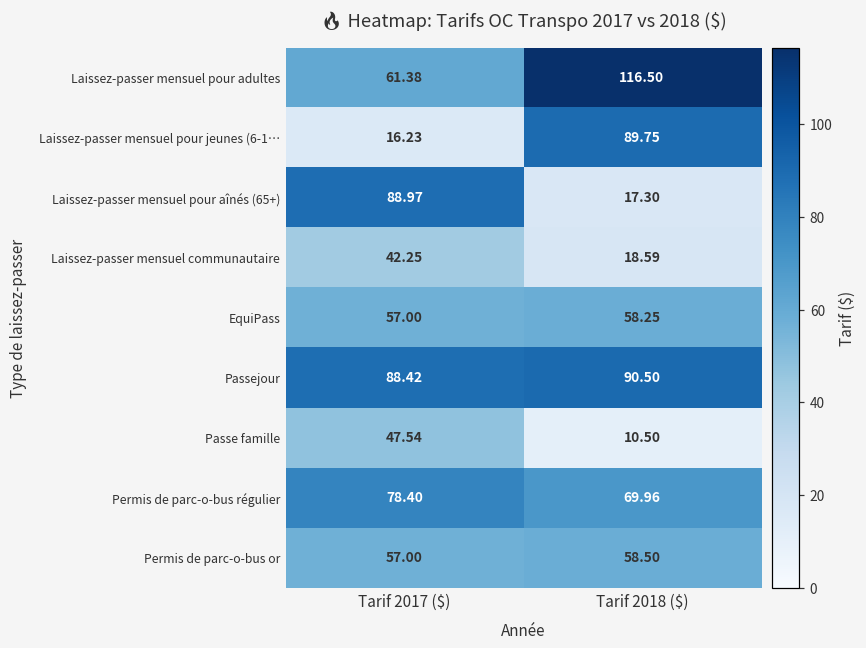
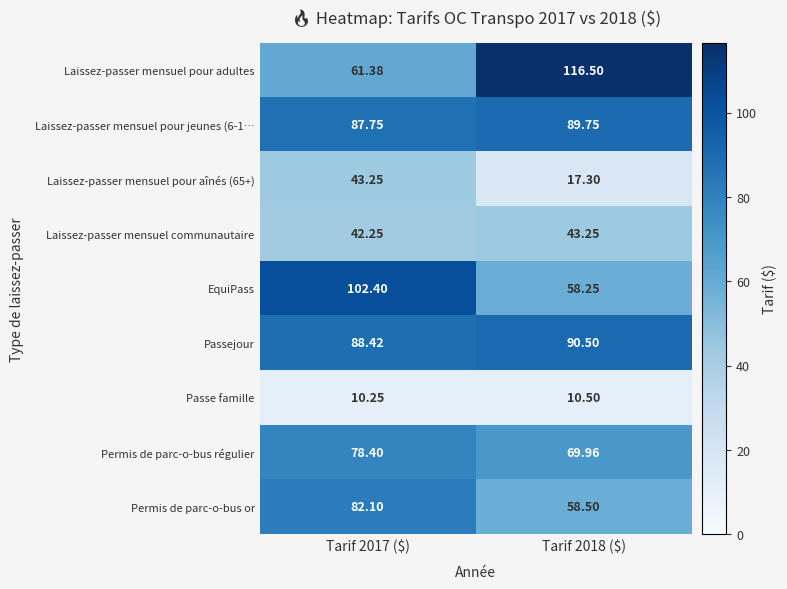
  {
    "Laissez-passer mensuel pour adultes": {
      "Tarif 2017 ($)": 61.38,
      "Tarif 2018 ($)": 116.50
    },
    "Laissez-passer mensuel pour jeunes (6-1…": {
-     "Tarif 2017 ($)": 16.23,
+     "Tarif 2017 ($)": 87.75,
      "Tarif 2018 ($)": 89.75
    },
    "Laissez-passer mensuel pour aînés (65+)": {
-     "Tarif 2017 ($)": 88.97,
+     "Tarif 2017 ($)": 43.25,
      "Tarif 2018 ($)": 17.30
    },
    "Laissez-passer mensuel communautaire": {
      "Tarif 2017 ($)": 42.25,
-     "Tarif 2018 ($)": 18.59
+     "Tarif 2018 ($)": 43.25
    },
    "EquiPass": {
-     "Tarif 2017 ($)": 57.00,
+     "Tarif 2017 ($)": 102.40,
      "Tarif 2018 ($)": 58.25
    },
    "Passejour": {
      "Tarif 2017 ($)": 88.42,
      "Tarif 2018 ($)": 90.50
    },
    "Passe famille": {
-     "Tarif 2017 ($)": 47.54,
+     "Tarif 2017 ($)": 10.25,
      "Tarif 2018 ($)": 10.50
    },
    "Permis de parc-o-bus régulier": {
      "Tarif 2017 ($)": 78.40,
      "Tarif 2018 ($)": 69.96
    },
    "Permis de parc-o-bus or": {
-     "Tarif 2017 ($)": 57.00,
+     "Tarif 2017 ($)": 82.10,
      "Tarif 2018 ($)": 58.50
    }
  }
